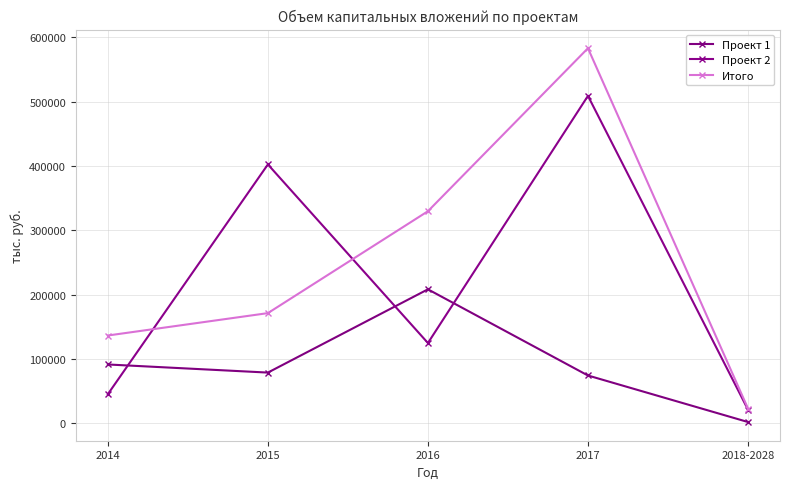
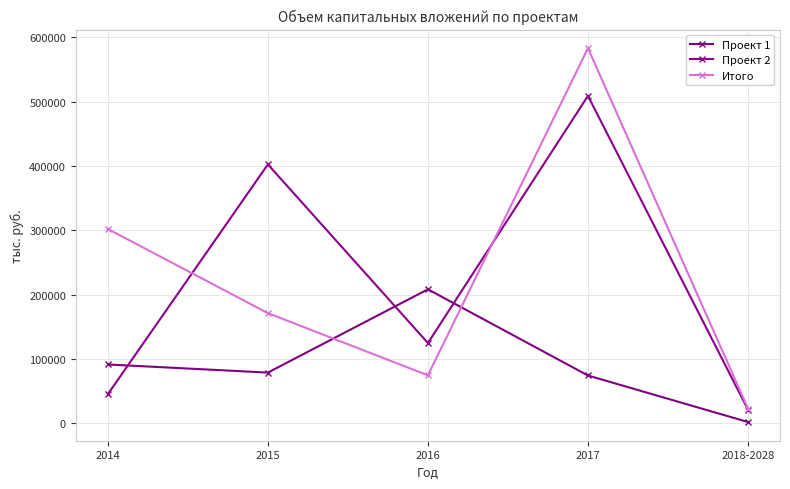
  {
    "Итого": {
-     "2014": 140000,
+     "2014": 300000,
      "2015": 170000,
-     "2016": 330000,
+     "2016": 70000,
      "2017": 580000
    }
  }
